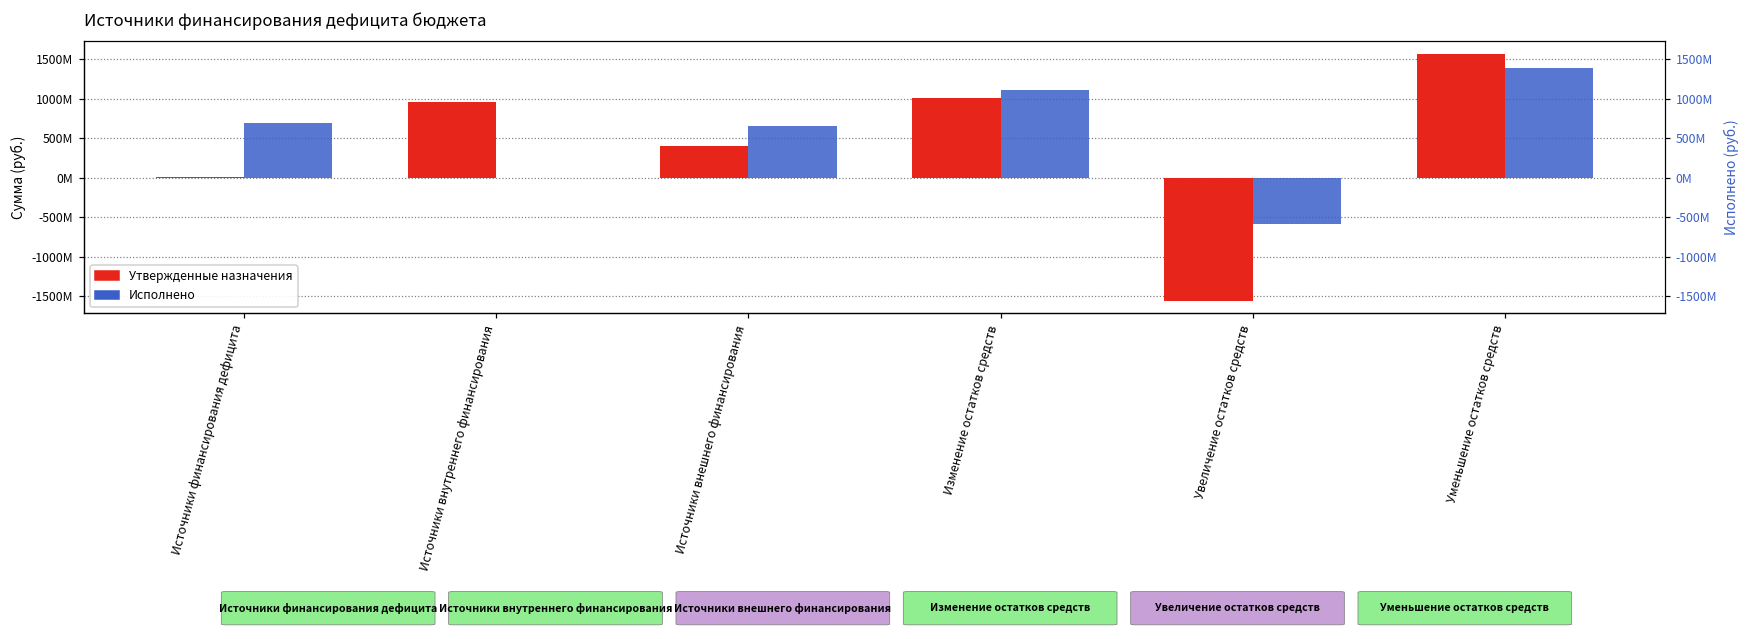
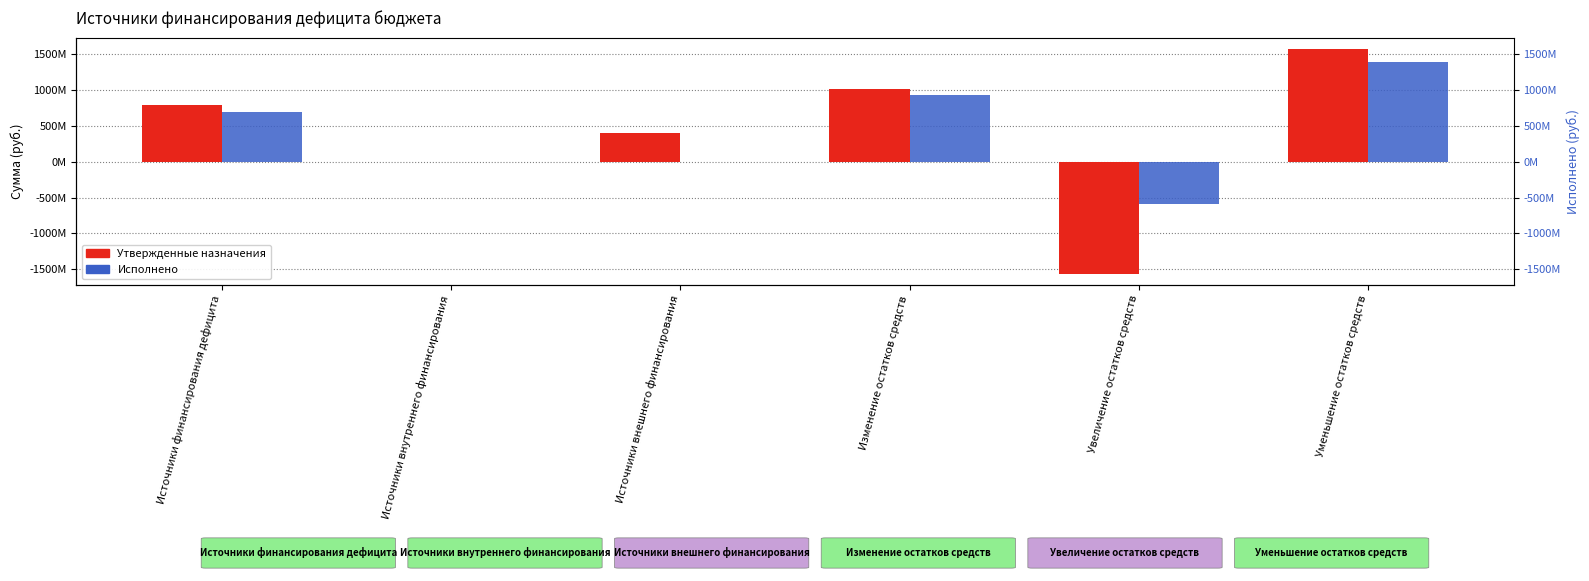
  {
    "Утвержденные назначения": {
-     "Источники финансирования дефицита": 0,
-     "Источники внутреннего финансирования": 1000000000,
+     "Источники финансирования дефицита": 800000000,
+     "Источники внутреннего финансирования": 0,
      "Источники внешнего финансирования": 400000000,
      "Изменение остатков средств": 1000000000,
      "Увеличение остатков средств": -1600000000,
      "Уменьшение остатков средств": 1600000000
    },
    "Исполнено": {
      "Источники финансирования дефицита": 700000000,
      "Источники внутреннего финансирования": 0,
-     "Источники внешнего финансирования": 700000000,
-     "Изменение остатков средств": 1100000000,
+     "Источники внешнего финансирования": 0,
+     "Изменение остатков средств": 900000000,
      "Увеличение остатков средств": -600000000,
      "Уменьшение остатков средств": 1400000000
    }
  }
